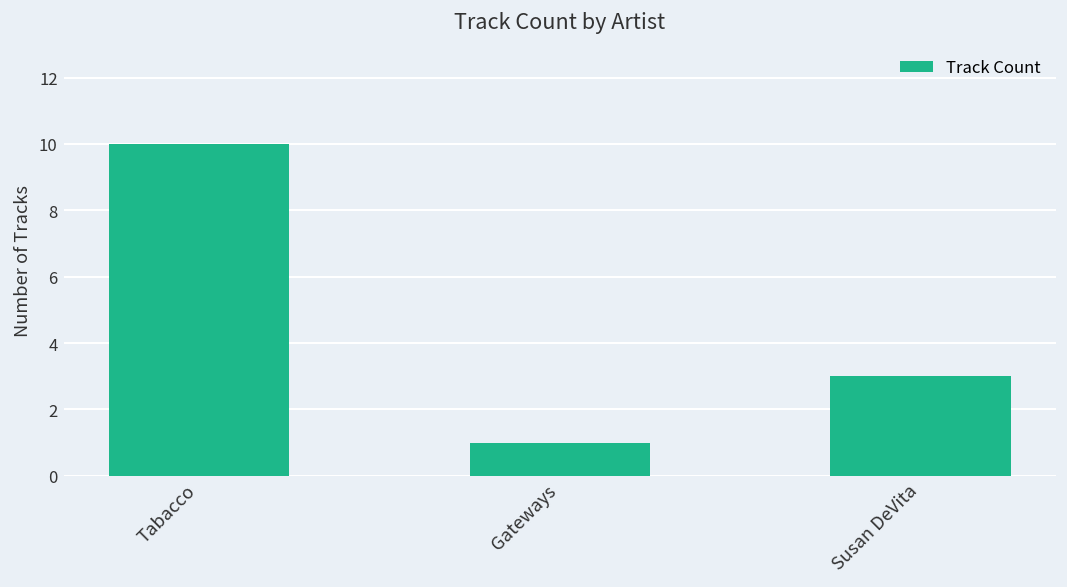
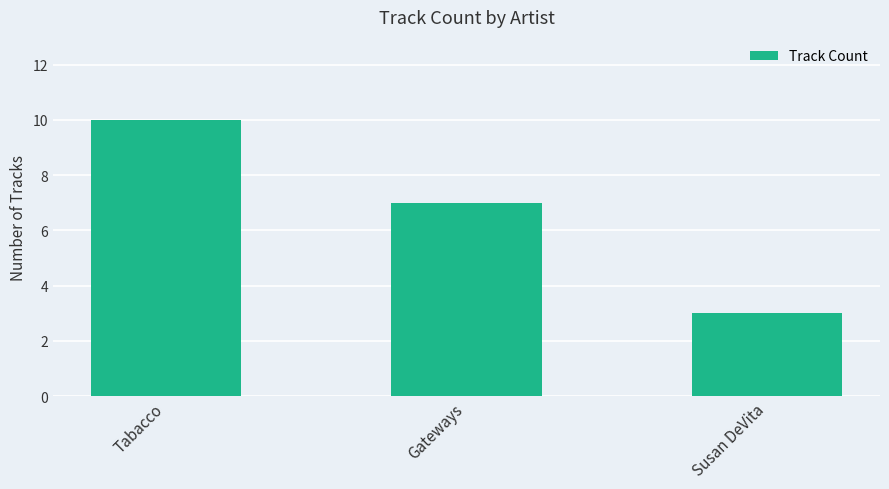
  {
    "Tabacco": 10,
-   "Gateways": 1,
+   "Gateways": 7,
    "Susan DeVita": 3
  }
